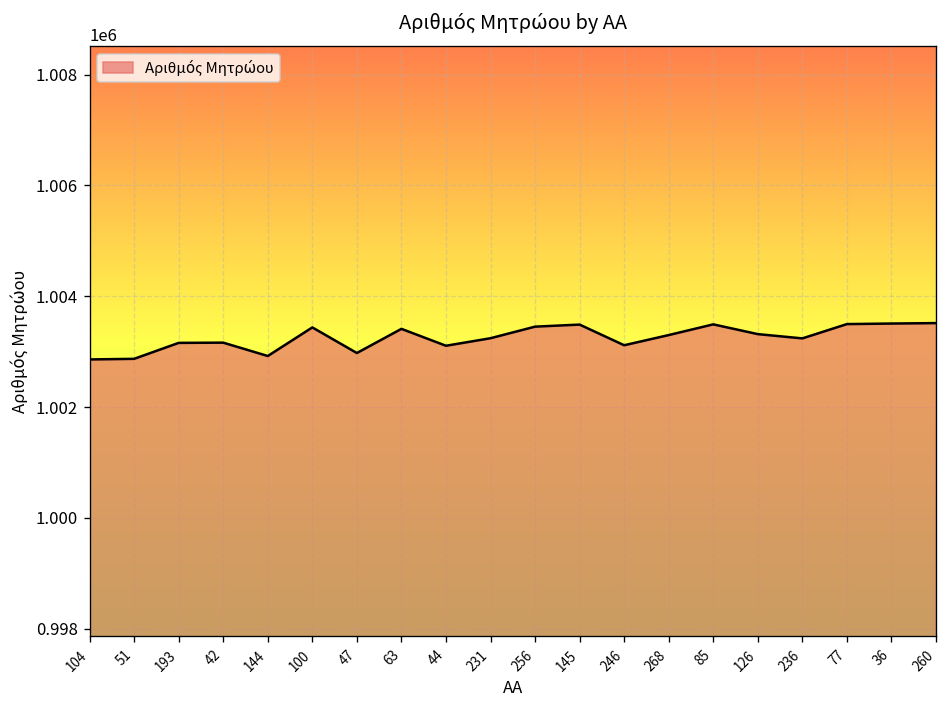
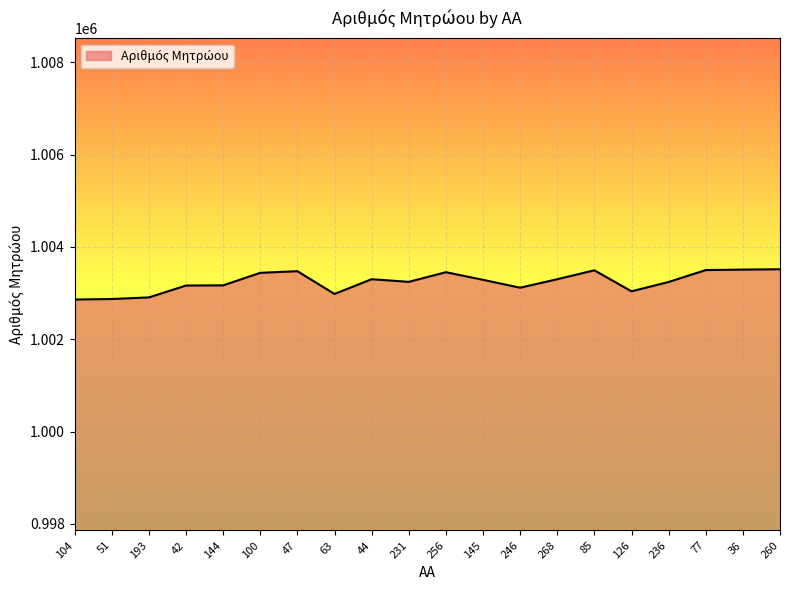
  {
    "104": 1002900,
    "51": 1002900,
-   "193": 1003200,
+   "193": 1002900,
    "42": 1003200,
-   "144": 1002900,
+   "144": 1003200,
    "100": 1003400,
-   "47": 1003000,
-   "63": 1003400,
-   "44": 1003100,
+   "47": 1003500,
+   "63": 1003000,
+   "44": 1003300,
    "231": 1003200,
    "256": 1003500,
-   "145": 1003500,
+   "145": 1003300,
    "246": 1003100,
    "268": 1003300,
    "85": 1003500,
-   "126": 1003300,
+   "126": 1003000,
    "236": 1003200,
    "77": 1003500,
    "36": 1003500,
    "260": 1003500
  }
